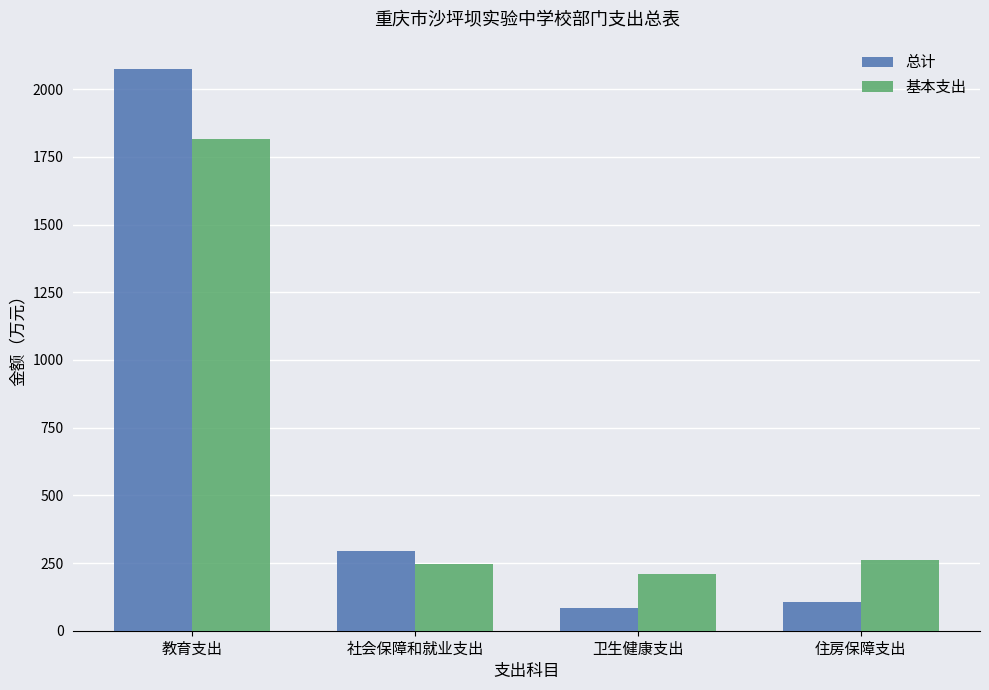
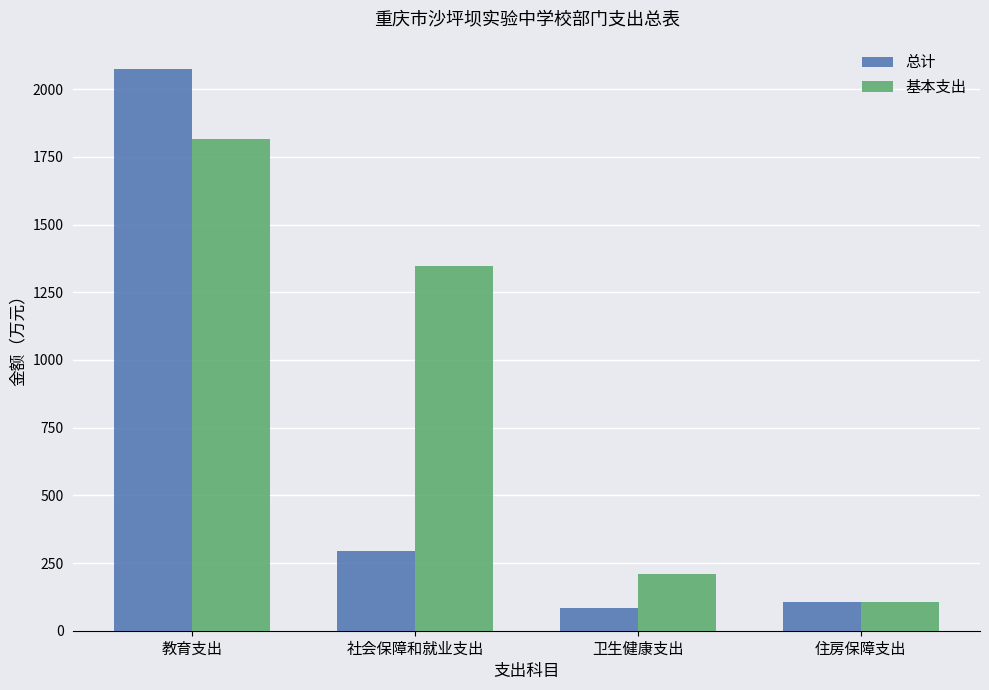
  {
    "总计": {
      "教育支出": 2080,
      "社会保障和就业支出": 290,
      "卫生健康支出": 80,
      "住房保障支出": 100
    },
    "基本支出": {
      "教育支出": 1820,
-     "社会保障和就业支出": 250,
+     "社会保障和就业支出": 1350,
      "卫生健康支出": 210,
-     "住房保障支出": 260
+     "住房保障支出": 100
    }
  }
